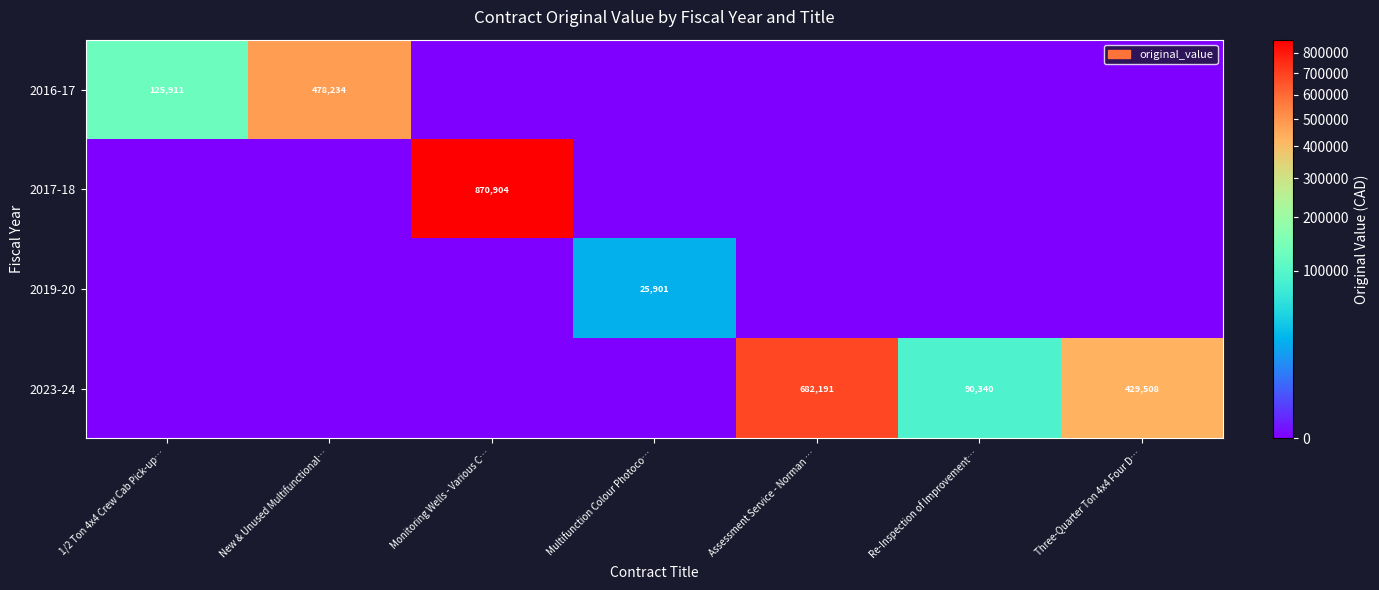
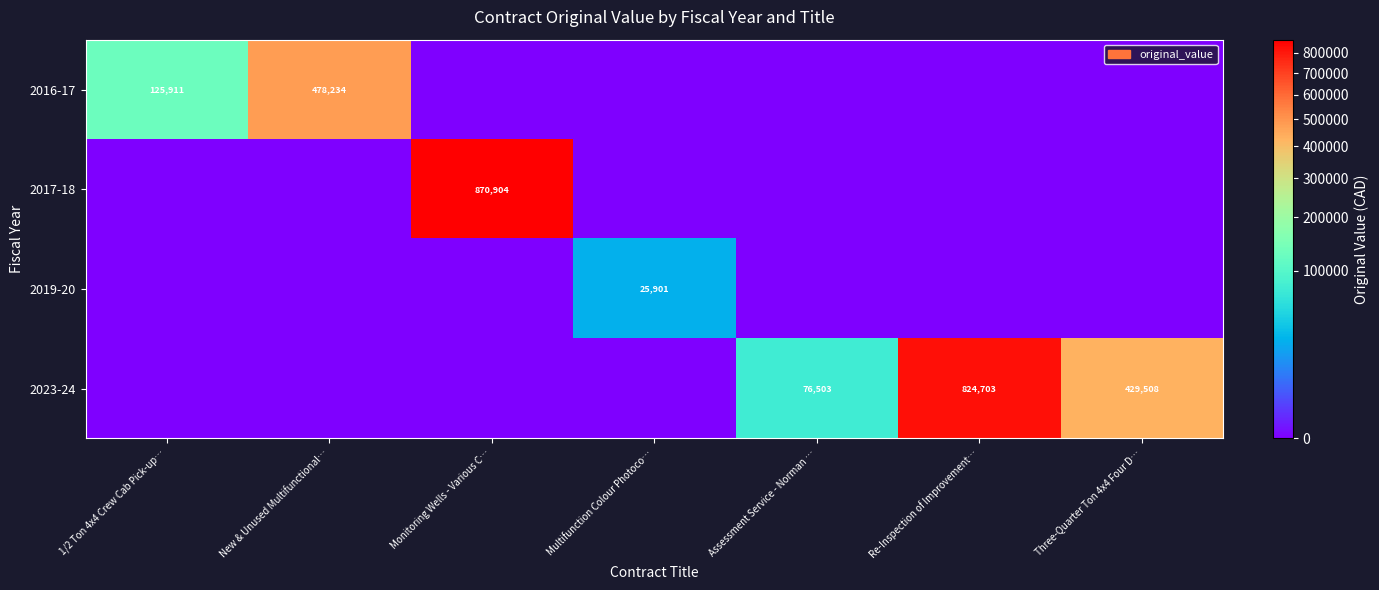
  {
    "2016-17": {
      "1/2 Ton 4x4 Crew Cab Pick-up…": "125,911",
      "New & Unused Multifunctional…": "478,234"
    },
    "2017-18": {
      "Monitoring Wells - Various C…": "870,904"
    },
    "2019-20": {
      "Multifunction Colour Photoco…": "25,901"
    },
    "2023-24": {
-     "Assessment Service - Norman …": "682,191",
-     "Re-Inspection of Improvement…": "90,340",
+     "Assessment Service - Norman …": "76,503",
+     "Re-Inspection of Improvement…": "824,703",
      "Three-Quarter Ton 4x4 Four D…": "429,508"
    }
  }
